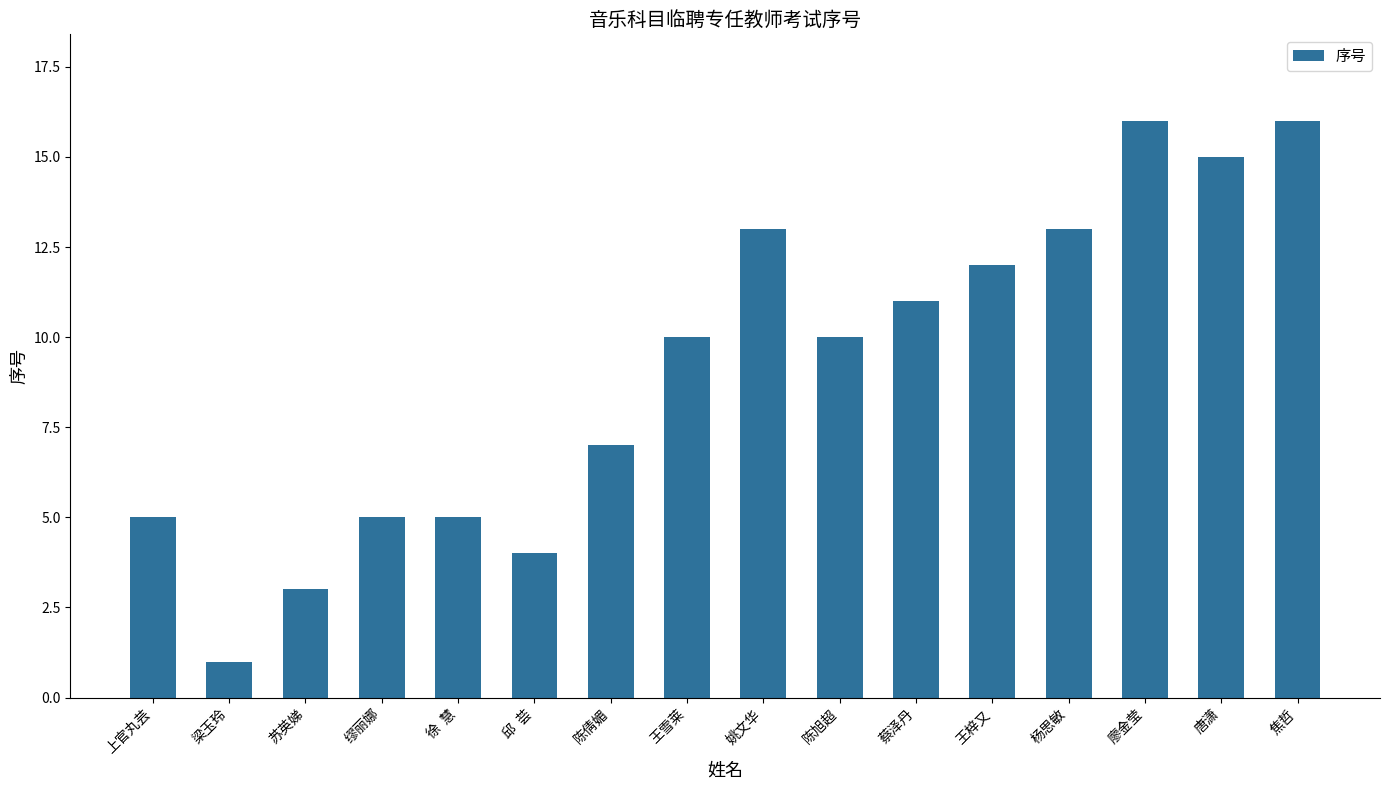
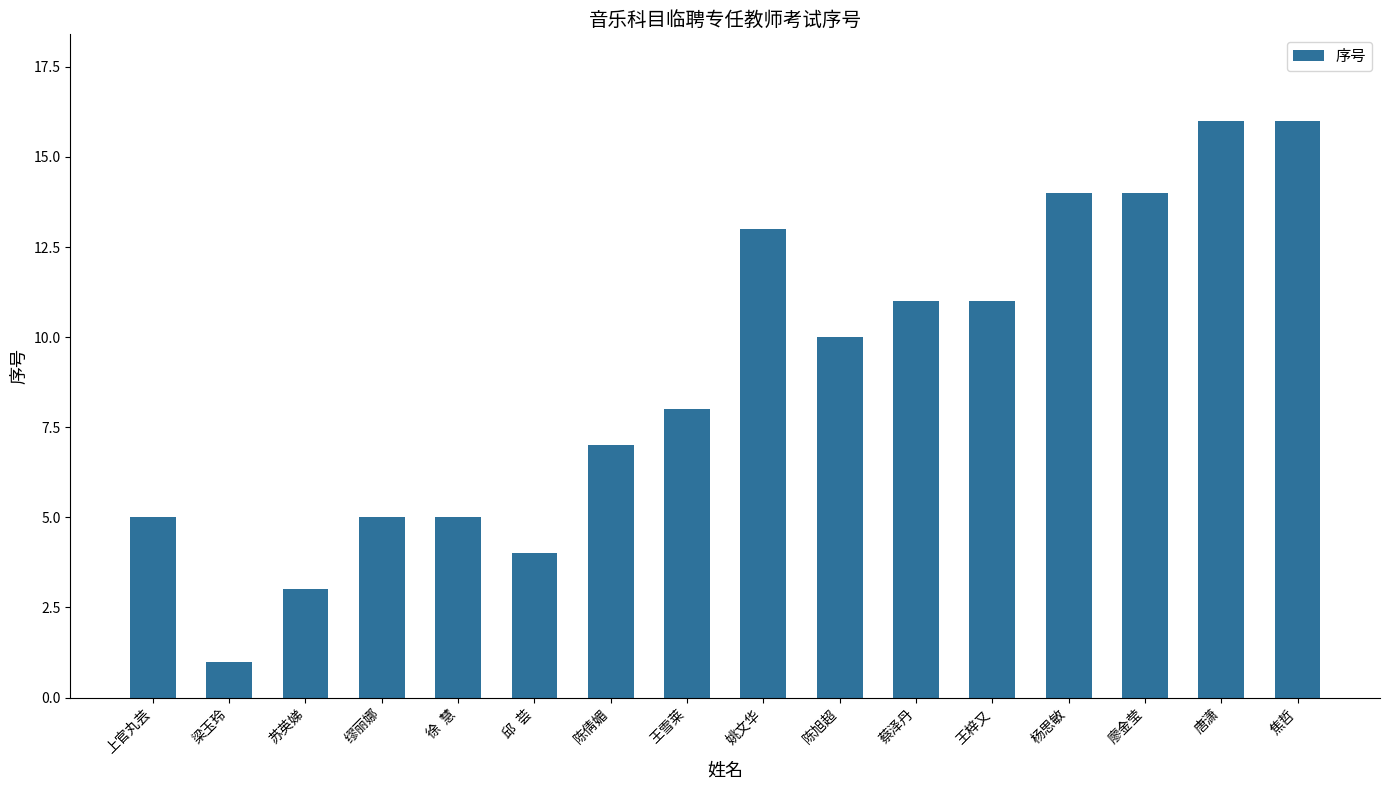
  {
    "上官丸芸": 5,
    "梁玉玲": 1,
    "苏英娣": 3,
    "缪丽娜": 5,
    "徐 慧": 5,
    "邱 荟": 4,
    "陈倩媚": 7,
-   "王雪莱": 10,
+   "王雪莱": 8,
    "姚文华": 13,
    "陈旭超": 10,
    "蔡泽丹": 11,
-   "王梓又": 12,
-   "杨思敏": 13,
-   "廖金莹": 16,
-   "唐潇": 15,
+   "王梓又": 11,
+   "杨思敏": 14,
+   "廖金莹": 14,
+   "唐潇": 16,
    "焦哲": 16
  }
